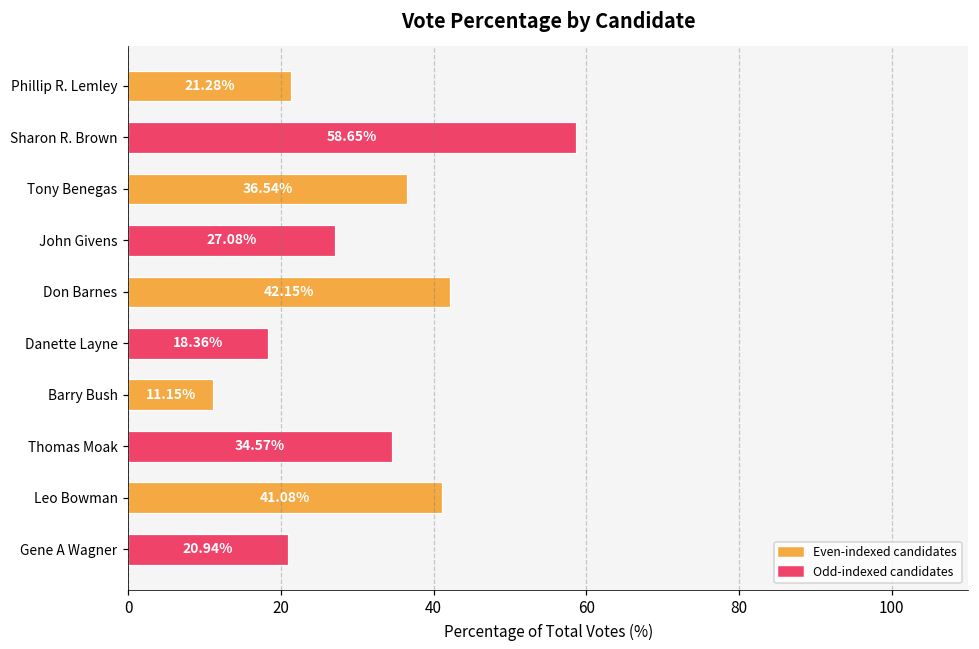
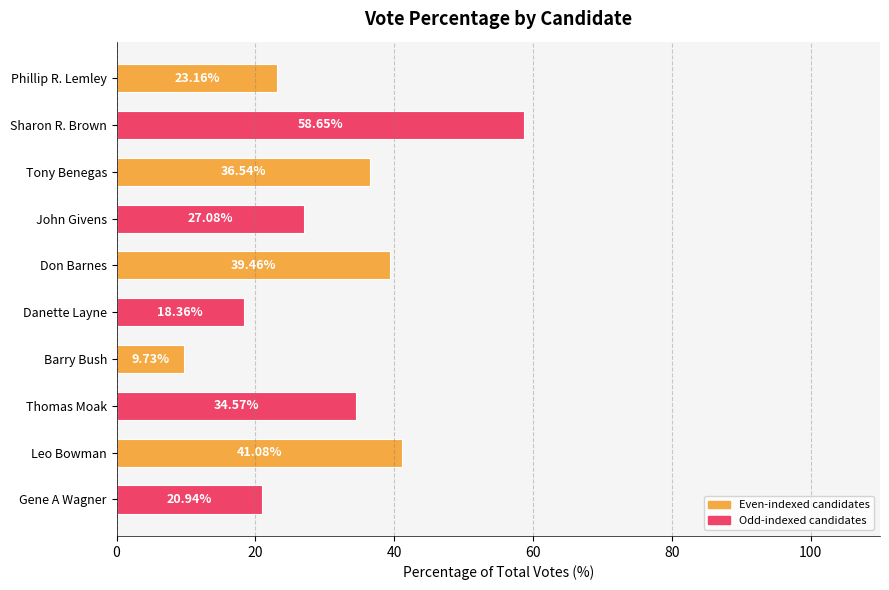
  {
-   "Phillip R. Lemley": "21.28%",
+   "Phillip R. Lemley": "23.16%",
    "Sharon R. Brown": "58.65%",
    "Tony Benegas": "36.54%",
    "John Givens": "27.08%",
-   "Don Barnes": "42.15%",
+   "Don Barnes": "39.46%",
    "Danette Layne": "18.36%",
-   "Barry Bush": "11.15%",
+   "Barry Bush": "9.73%",
    "Thomas Moak": "34.57%",
    "Leo Bowman": "41.08%",
    "Gene A Wagner": "20.94%"
  }
